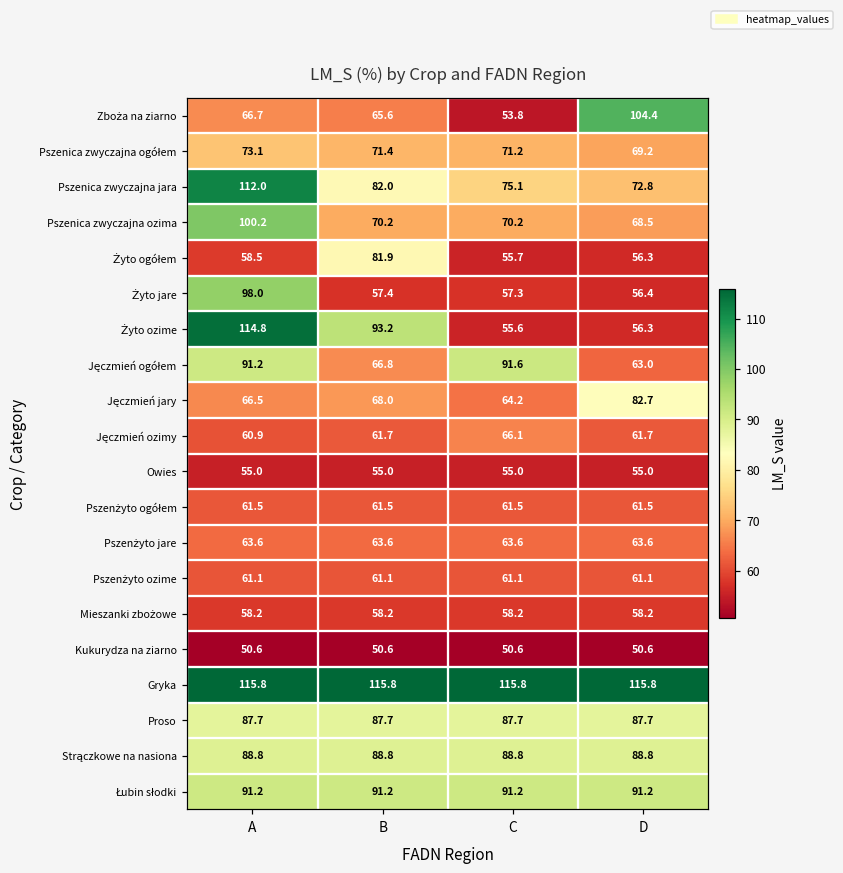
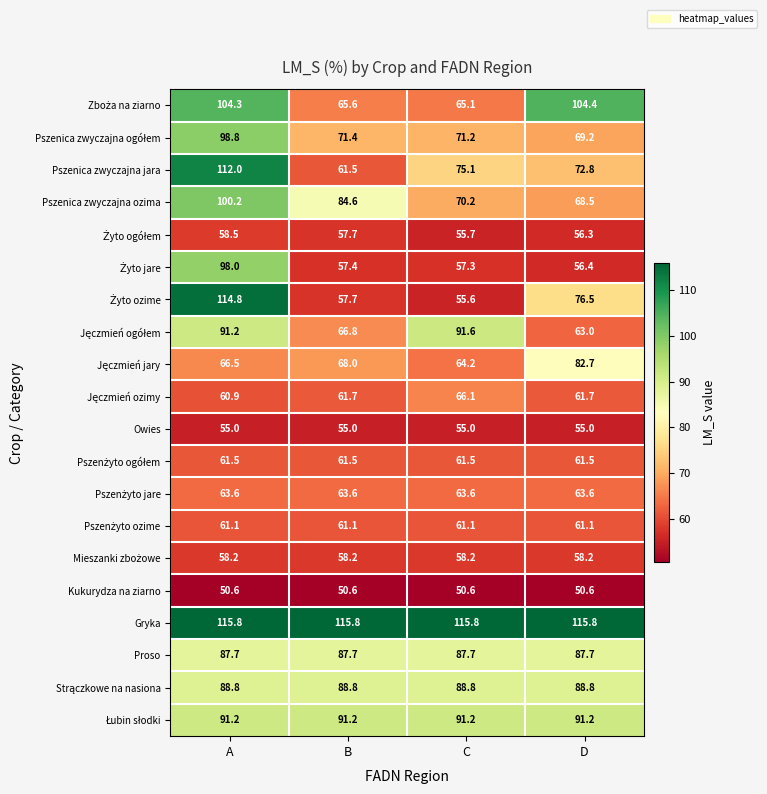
  {
    "Zboża na ziarno": {
-     "A": 66.7,
+     "A": 104.3,
      "B": 65.6,
-     "C": 53.8,
+     "C": 65.1,
      "D": 104.4
    },
    "Pszenica zwyczajna ogółem": {
-     "A": 73.1,
+     "A": 98.8,
      "B": 71.4,
      "C": 71.2,
      "D": 69.2
    },
    "Pszenica zwyczajna jara": {
      "A": 112.0,
-     "B": 82.0,
+     "B": 61.5,
      "C": 75.1,
      "D": 72.8
    },
    "Pszenica zwyczajna ozima": {
      "A": 100.2,
-     "B": 70.2,
+     "B": 84.6,
      "C": 70.2,
      "D": 68.5
    },
    "Żyto ogółem": {
      "A": 58.5,
-     "B": 81.9,
+     "B": 57.7,
      "C": 55.7,
      "D": 56.3
    },
    "Żyto jare": {
      "A": 98.0,
      "B": 57.4,
      "C": 57.3,
      "D": 56.4
    },
    "Żyto ozime": {
      "A": 114.8,
-     "B": 93.2,
+     "B": 57.7,
      "C": 55.6,
-     "D": 56.3
+     "D": 76.5
    },
    "Jęczmień ogółem": {
      "A": 91.2,
      "B": 66.8,
      "C": 91.6,
      "D": 63.0
    },
    "Jęczmień jary": {
      "A": 66.5,
      "B": 68.0,
      "C": 64.2,
      "D": 82.7
    },
    "Jęczmień ozimy": {
      "A": 60.9,
      "B": 61.7,
      "C": 66.1,
      "D": 61.7
    },
    "Owies": {
      "A": 55.0,
      "B": 55.0,
      "C": 55.0,
      "D": 55.0
    },
    "Pszenżyto ogółem": {
      "A": 61.5,
      "B": 61.5,
      "C": 61.5,
      "D": 61.5
    },
    "Pszenżyto jare": {
      "A": 63.6,
      "B": 63.6,
      "C": 63.6,
      "D": 63.6
    },
    "Pszenżyto ozime": {
      "A": 61.1,
      "B": 61.1,
      "C": 61.1,
      "D": 61.1
    },
    "Mieszanki zbożowe": {
      "A": 58.2,
      "B": 58.2,
      "C": 58.2,
      "D": 58.2
    },
    "Kukurydza na ziarno": {
      "A": 50.6,
      "B": 50.6,
      "C": 50.6,
      "D": 50.6
    },
    "Gryka": {
      "A": 115.8,
      "B": 115.8,
      "C": 115.8,
      "D": 115.8
    },
    "Proso": {
      "A": 87.7,
      "B": 87.7,
      "C": 87.7,
      "D": 87.7
    },
    "Strączkowe na nasiona": {
      "A": 88.8,
      "B": 88.8,
      "C": 88.8,
      "D": 88.8
    },
    "Łubin słodki": {
      "A": 91.2,
      "B": 91.2,
      "C": 91.2,
      "D": 91.2
    }
  }
